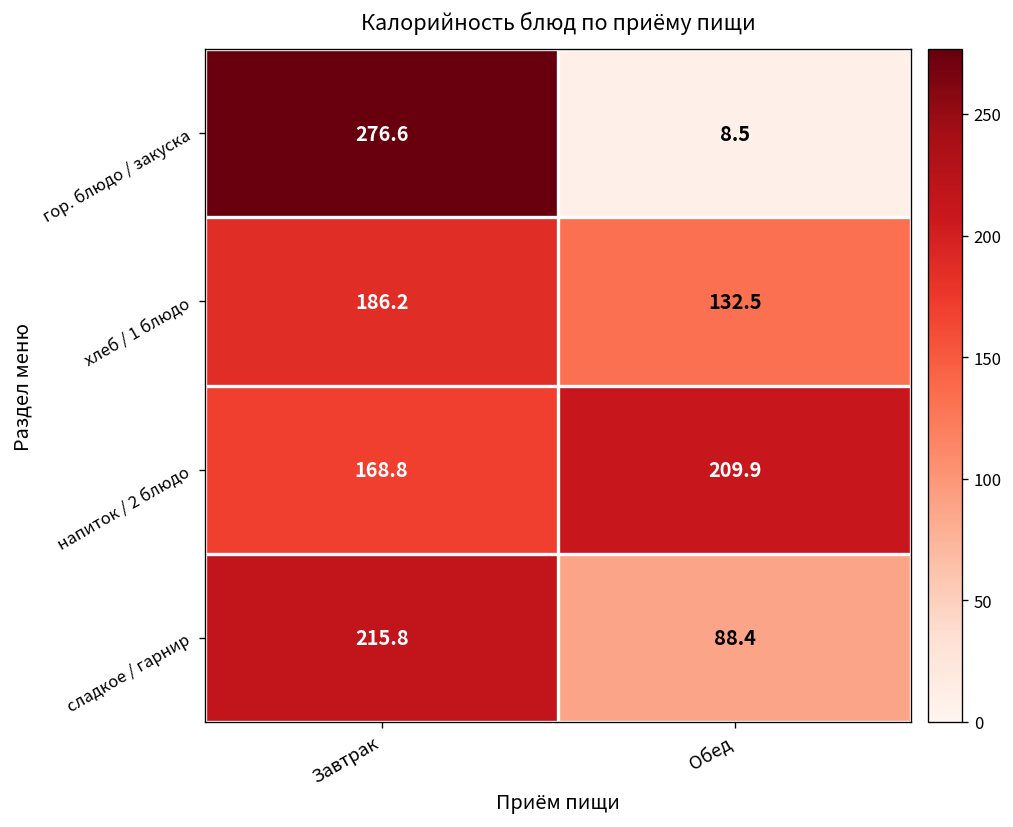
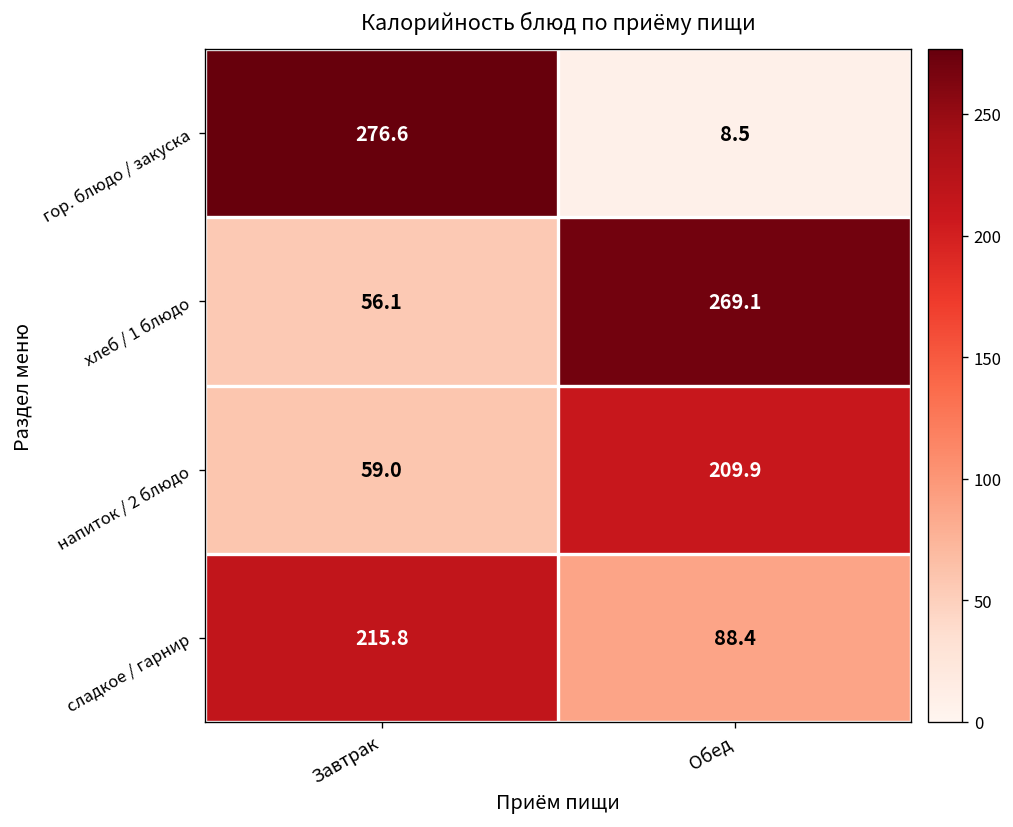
  {
    "гор. блюдо / закуска": {
      "Завтрак": 276.6,
      "Обед": 8.5
    },
    "хлеб / 1 блюдо": {
-     "Завтрак": 186.2,
-     "Обед": 132.5
+     "Завтрак": 56.1,
+     "Обед": 269.1
    },
    "напиток / 2 блюдо": {
-     "Завтрак": 168.8,
+     "Завтрак": 59.0,
      "Обед": 209.9
    },
    "сладкое / гарнир": {
      "Завтрак": 215.8,
      "Обед": 88.4
    }
  }
